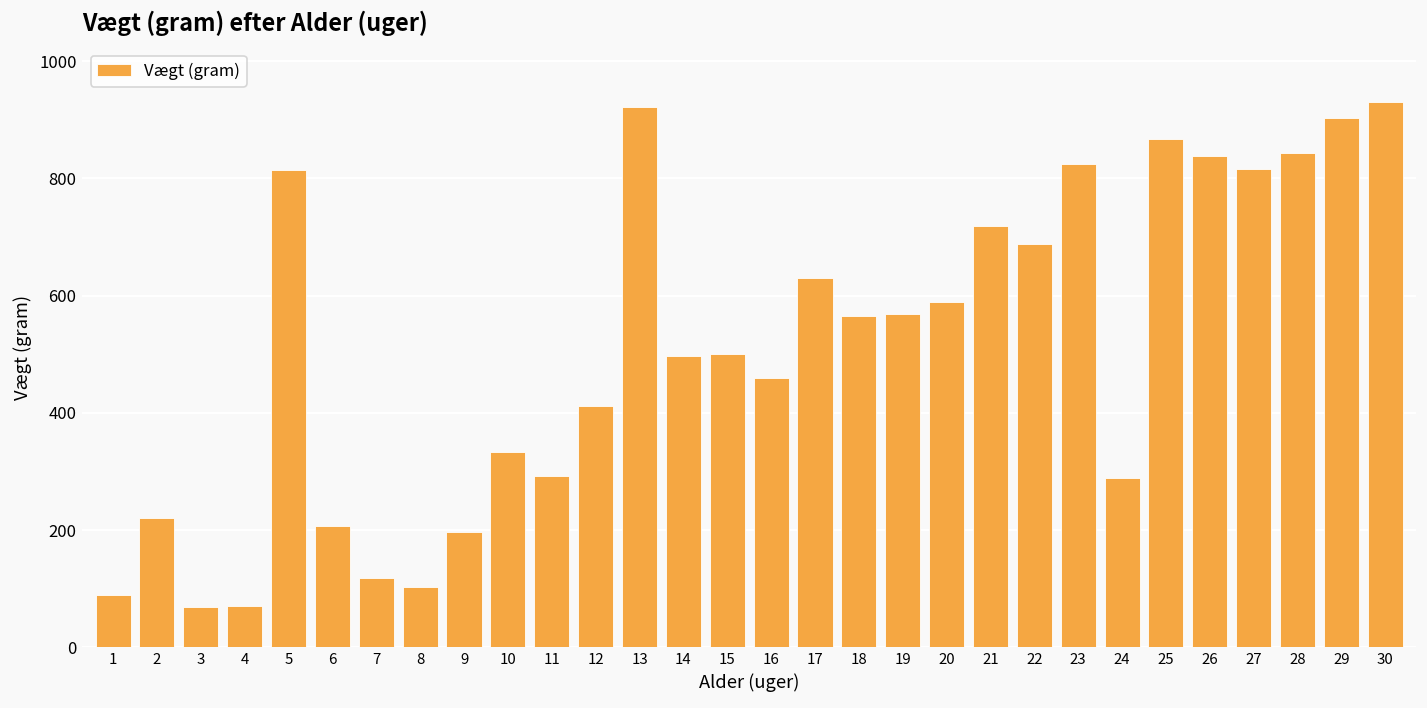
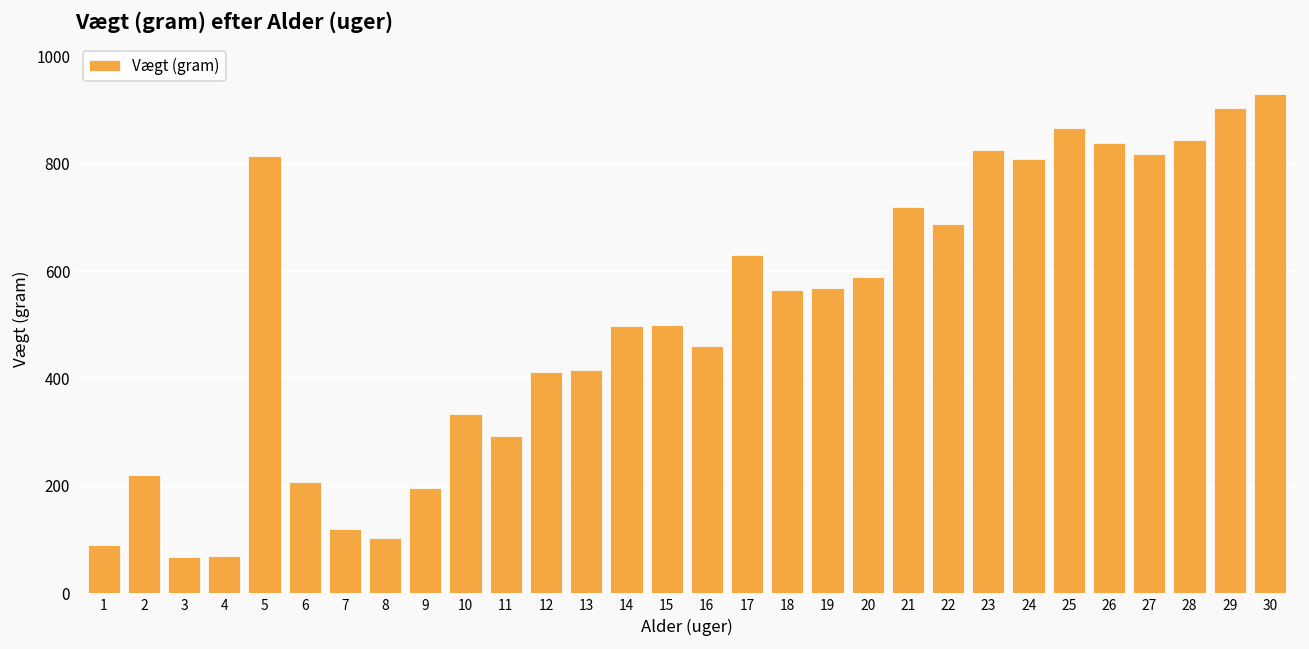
  {
    "1": 90,
    "2": 220,
    "3": 70,
    "4": 70,
    "5": 810,
    "6": 210,
    "7": 120,
    "8": 100,
    "9": 200,
    "10": 330,
    "11": 290,
    "12": 410,
-   "13": 920,
+   "13": 420,
    "14": 500,
    "15": 500,
    "16": 460,
    "17": 630,
    "18": 570,
    "19": 570,
    "20": 590,
    "21": 720,
    "22": 690,
    "23": 830,
-   "24": 290,
+   "24": 810,
    "25": 870,
    "26": 840,
    "27": 820,
    "28": 840,
    "29": 900,
    "30": 930
  }
